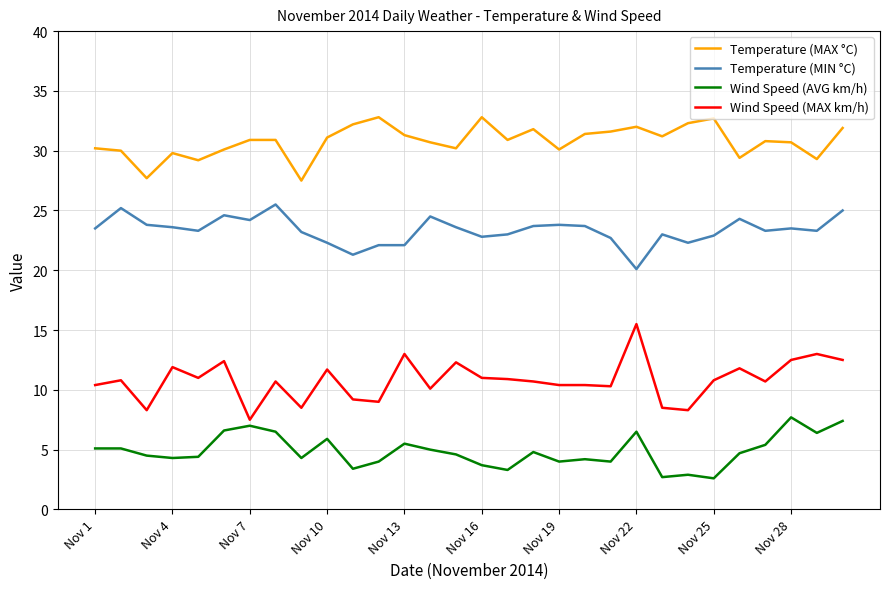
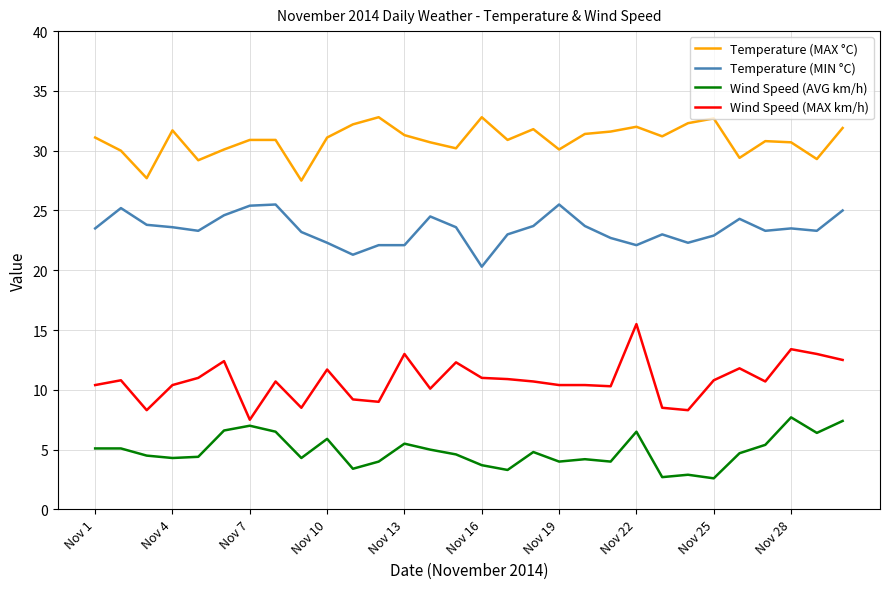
  {
    "Temperature (MAX °C)": {
-     "Nov 1": 30.2,
-     "Nov 4": 29.8,
+     "Nov 1": 31.1,
+     "Nov 4": 31.7,
      "Nov 7": 30.9,
      "Nov 10": 31.1,
      "Nov 13": 31.3,
      "Nov 16": 32.8,
      "Nov 19": 30.1,
      "Nov 22": 32.0,
      "Nov 28": 30.7
    },
    "Temperature (MIN °C)": {
      "Nov 1": 23.5,
      "Nov 4": 23.6,
-     "Nov 7": 24.2,
+     "Nov 7": 25.4,
      "Nov 10": 22.3,
      "Nov 13": 22.1,
-     "Nov 16": 22.8,
-     "Nov 19": 23.8,
-     "Nov 22": 20.1,
+     "Nov 16": 20.3,
+     "Nov 19": 25.5,
+     "Nov 22": 22.1,
      "Nov 25": 22.9,
      "Nov 28": 23.5
    },
    "Wind Speed (AVG km/h)": {
      "Nov 1": 5.1,
      "Nov 4": 4.3,
      "Nov 7": 7.0,
      "Nov 10": 5.9,
      "Nov 13": 5.5,
      "Nov 16": 3.7,
      "Nov 19": 4.0,
      "Nov 22": 6.5,
      "Nov 25": 2.6,
      "Nov 28": 7.7
    },
    "Wind Speed (MAX km/h)": {
      "Nov 1": 10.4,
-     "Nov 4": 11.9,
+     "Nov 4": 10.4,
      "Nov 7": 7.5,
      "Nov 10": 11.7,
      "Nov 13": 13.0,
      "Nov 16": 11.0,
      "Nov 19": 10.4,
      "Nov 22": 15.5,
      "Nov 25": 10.8,
-     "Nov 28": 12.5
+     "Nov 28": 13.4
    }
  }
